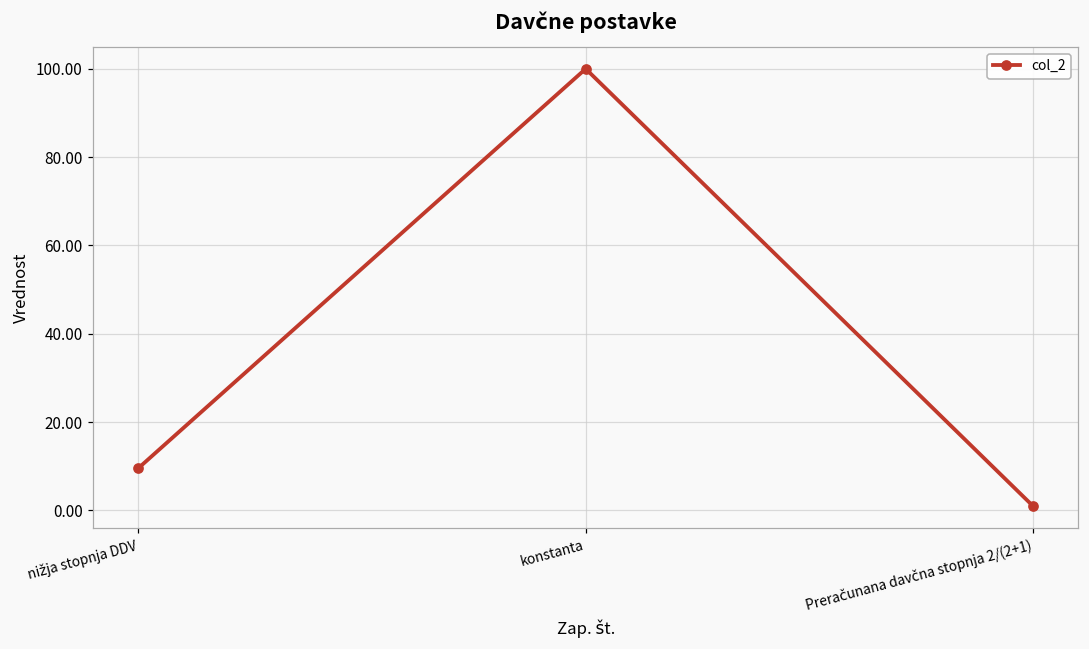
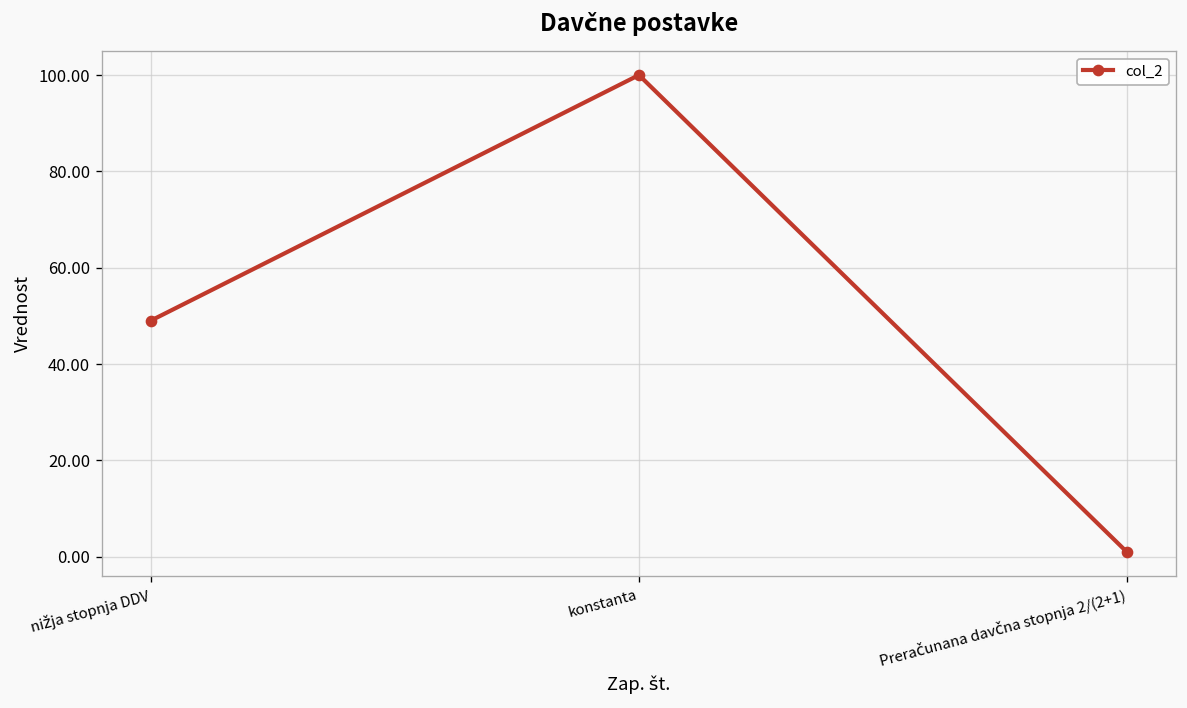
  {
-   "nižja stopnja DDV": 10,
+   "nižja stopnja DDV": 49,
    "konstanta": 100,
    "Preračunana davčna stopnja 2/(2+1)": 1
  }
